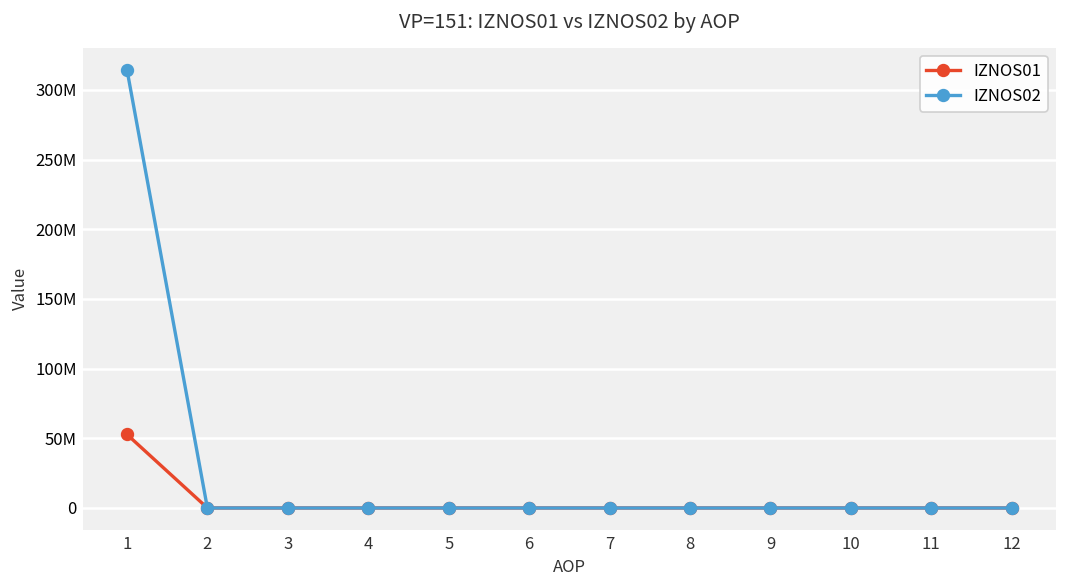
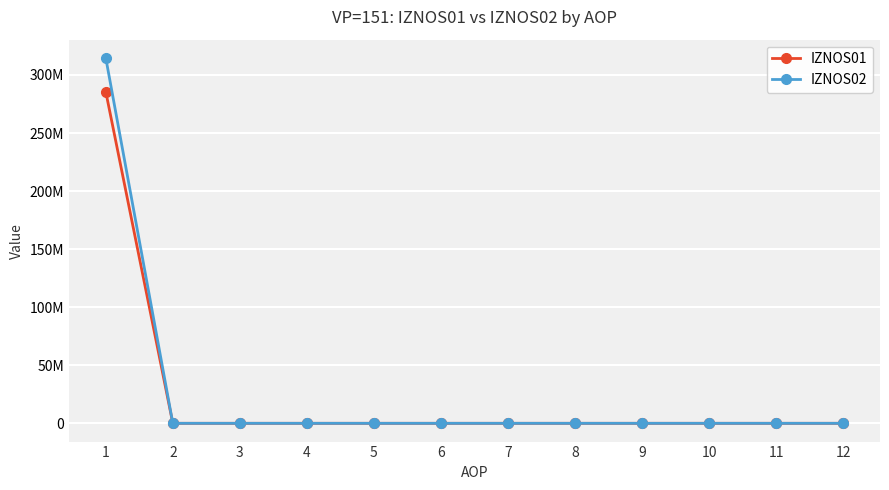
  {
    "IZNOS01": {
-     "1": 53000000
+     "1": 286000000
    },
    "IZNOS02": {
      "1": 315000000
    }
  }
